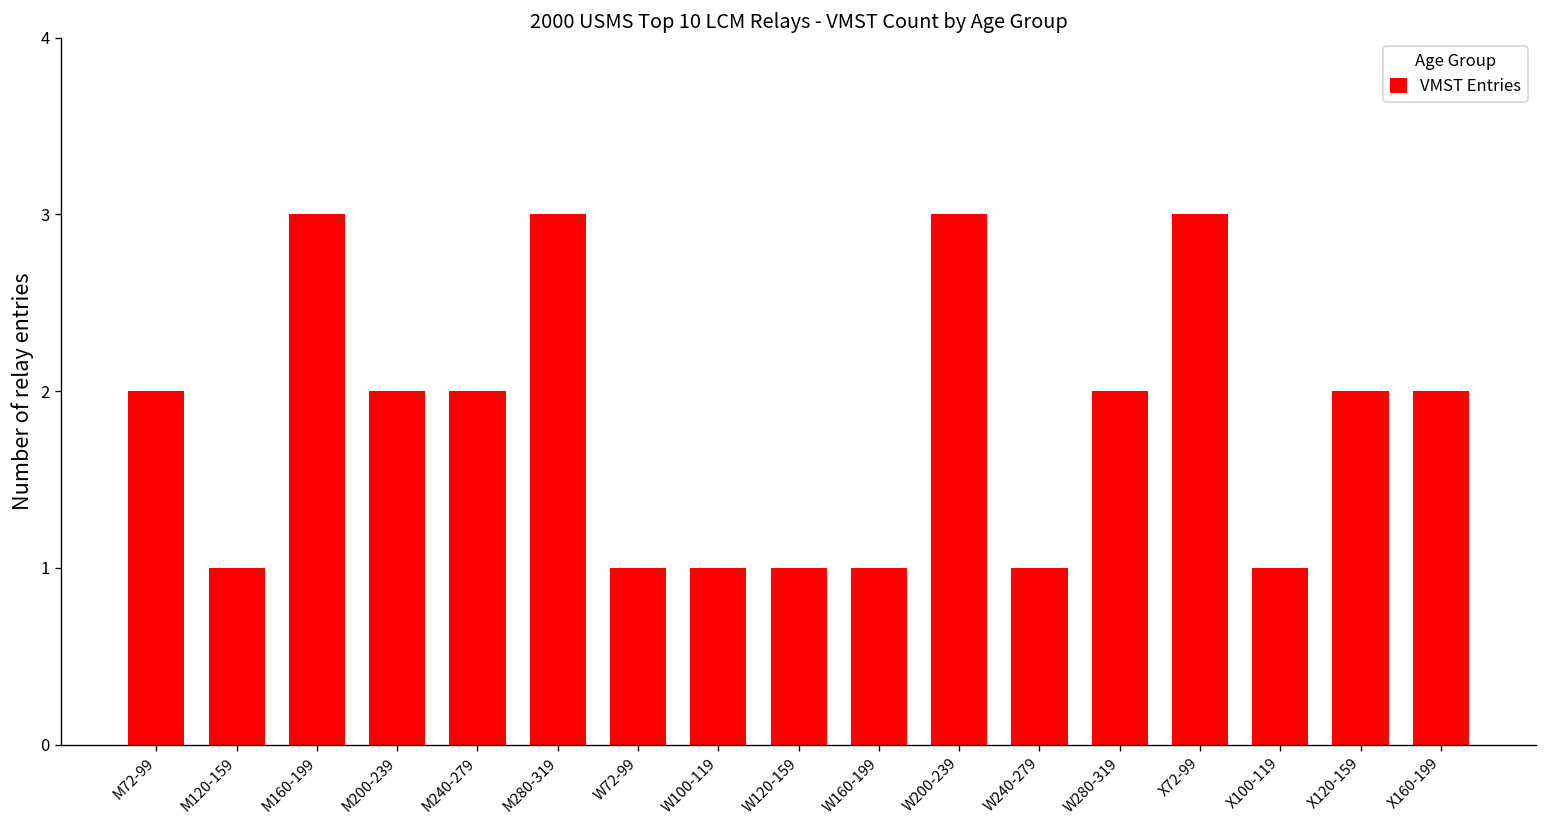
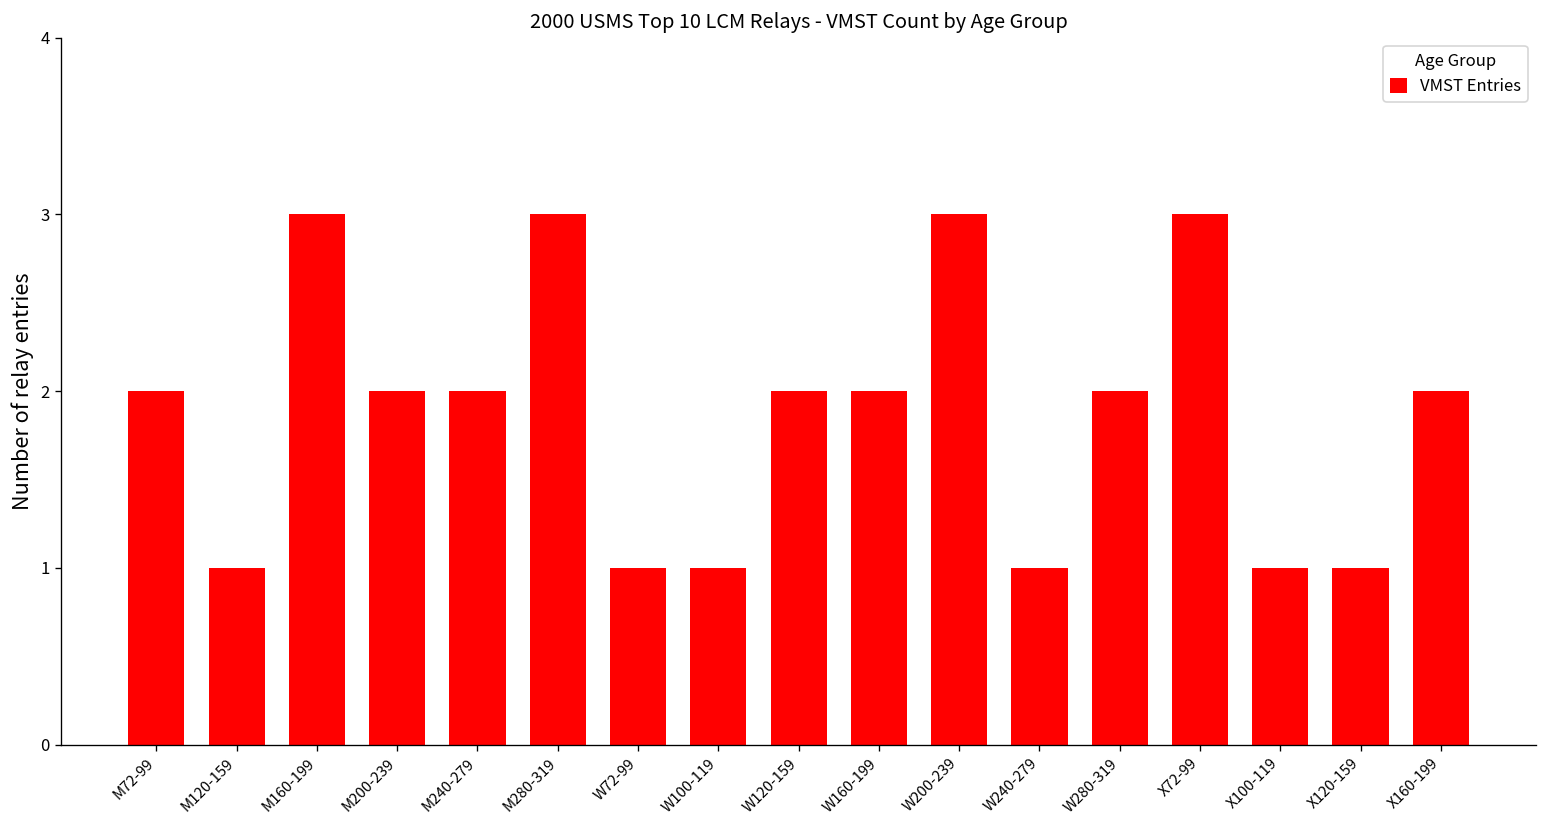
  {
    "M72-99": 2,
    "M120-159": 1,
    "M160-199": 3,
    "M200-239": 2,
    "M240-279": 2,
    "M280-319": 3,
    "W72-99": 1,
    "W100-119": 1,
-   "W120-159": 1,
-   "W160-199": 1,
+   "W120-159": 2,
+   "W160-199": 2,
    "W200-239": 3,
    "W240-279": 1,
    "W280-319": 2,
    "X72-99": 3,
    "X100-119": 1,
-   "X120-159": 2,
+   "X120-159": 1,
    "X160-199": 2
  }
